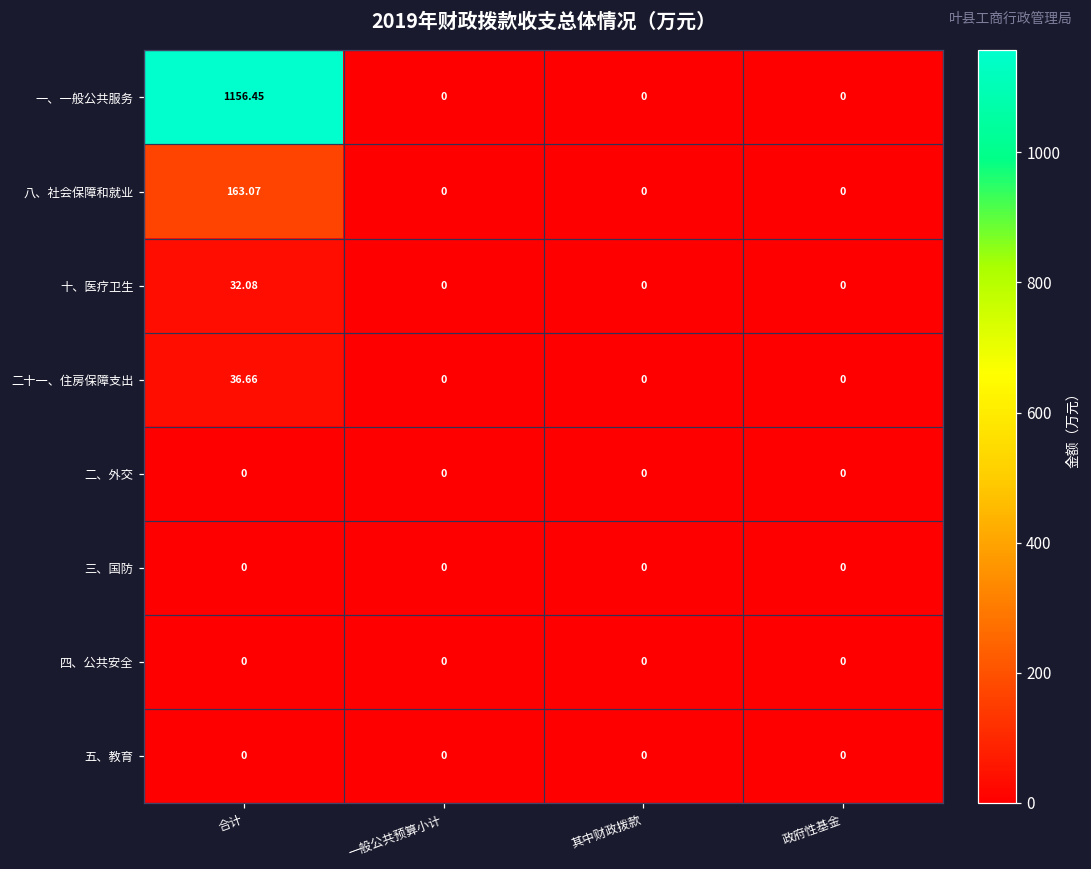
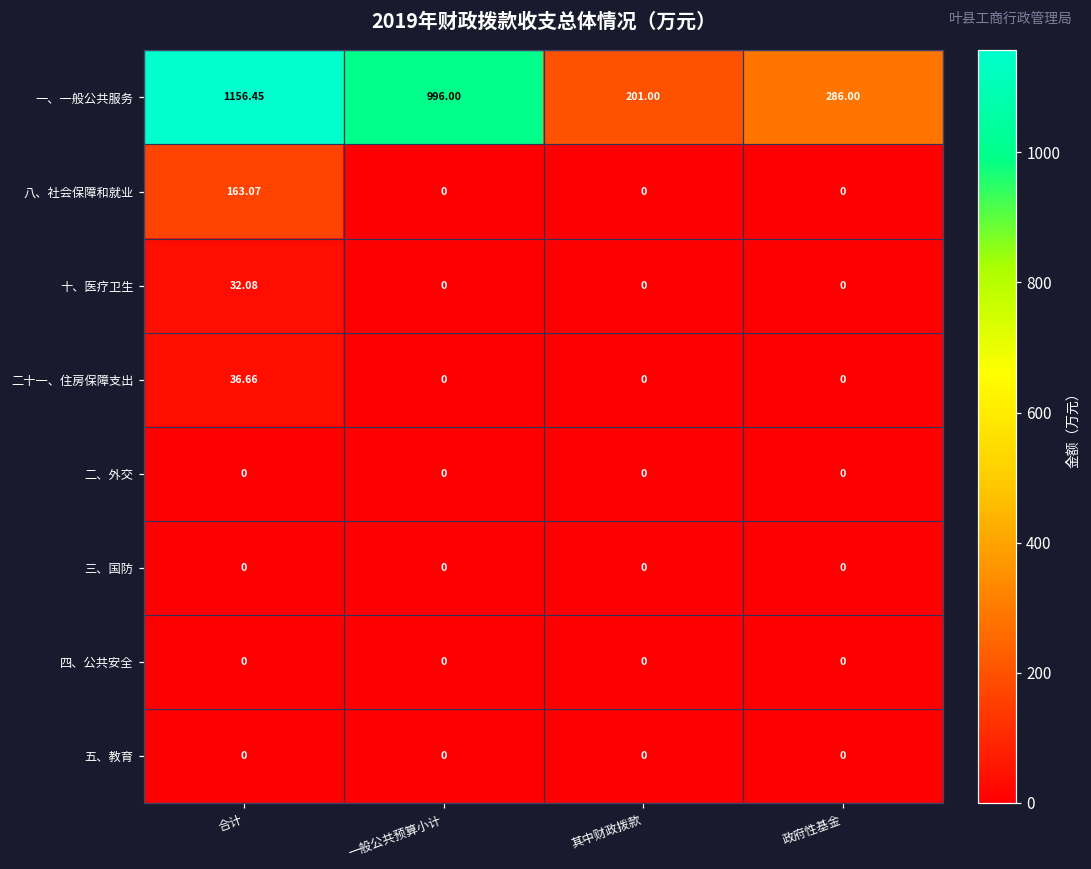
  {
    "一、一般公共服务": {
      "合计": 1156.45,
-     "一般公共预算小计": 0,
-     "其中财政拨款": 0,
-     "政府性基金": 0
+     "一般公共预算小计": 996.00,
+     "其中财政拨款": 201.00,
+     "政府性基金": 286.00
    },
    "八、社会保障和就业": {
      "合计": 163.07,
      "一般公共预算小计": 0,
      "其中财政拨款": 0,
      "政府性基金": 0
    },
    "十、医疗卫生": {
      "合计": 32.08,
      "一般公共预算小计": 0,
      "其中财政拨款": 0,
      "政府性基金": 0
    },
    "二十一、住房保障支出": {
      "合计": 36.66,
      "一般公共预算小计": 0,
      "其中财政拨款": 0,
      "政府性基金": 0
    },
    "二、外交": {
      "合计": 0,
      "一般公共预算小计": 0,
      "其中财政拨款": 0,
      "政府性基金": 0
    },
    "三、国防": {
      "合计": 0,
      "一般公共预算小计": 0,
      "其中财政拨款": 0,
      "政府性基金": 0
    },
    "四、公共安全": {
      "合计": 0,
      "一般公共预算小计": 0,
      "其中财政拨款": 0,
      "政府性基金": 0
    },
    "五、教育": {
      "合计": 0,
      "一般公共预算小计": 0,
      "其中财政拨款": 0,
      "政府性基金": 0
    }
  }
